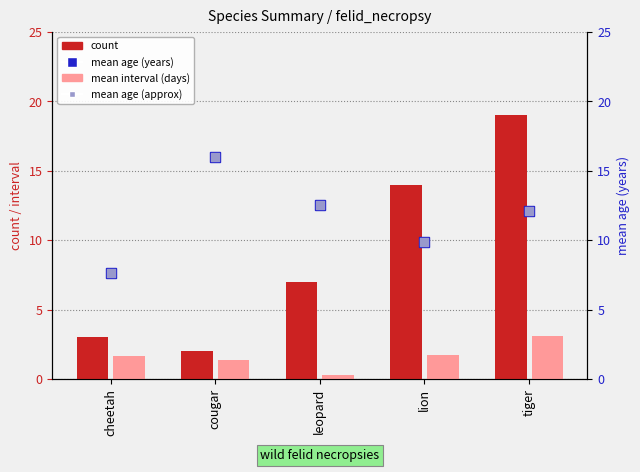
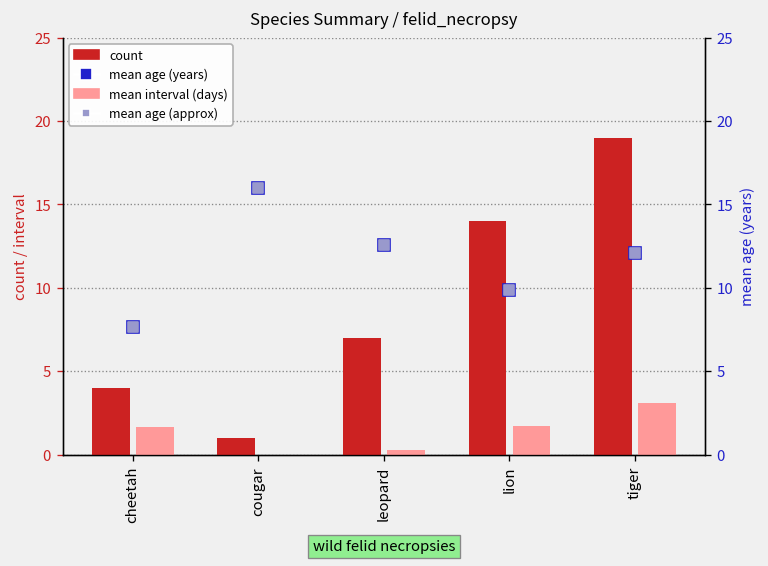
  {
    "count": {
-     "cheetah": 3,
-     "cougar": 2,
+     "cheetah": 4,
+     "cougar": 1,
      "leopard": 7,
      "lion": 14,
      "tiger": 19
    },
    "mean interval (days)": {
      "cheetah": 1.7,
-     "cougar": 1.4,
+     "cougar": 0.0,
      "leopard": 0.3,
      "lion": 1.7,
      "tiger": 3.1
    }
  }
